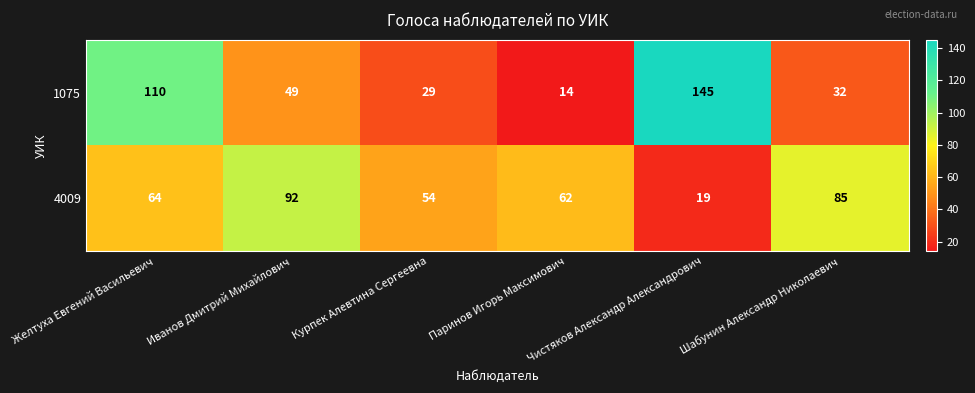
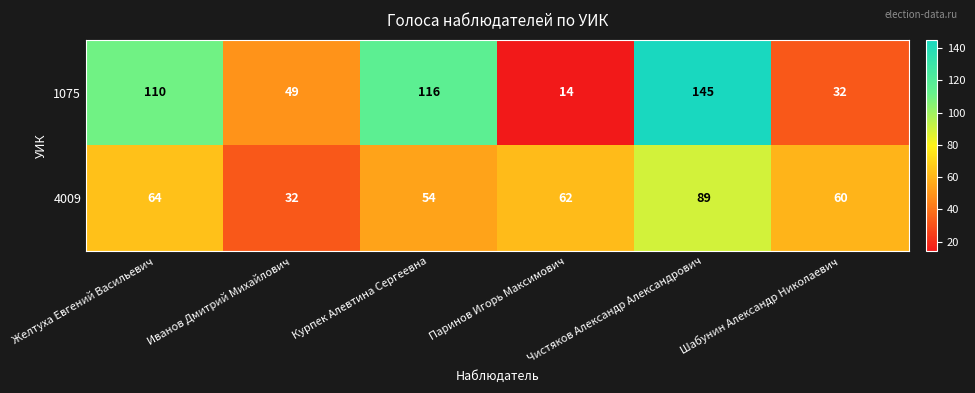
  {
    "1075": {
      "Желтуха Евгений Васильевич": 110,
      "Иванов Дмитрий Михайлович": 49,
-     "Курпек Алевтина Сергеевна": 29,
+     "Курпек Алевтина Сергеевна": 116,
      "Паринов Игорь Максимович": 14,
      "Чистяков Александр Александрович": 145,
      "Шабунин Александр Николаевич": 32
    },
    "4009": {
      "Желтуха Евгений Васильевич": 64,
-     "Иванов Дмитрий Михайлович": 92,
+     "Иванов Дмитрий Михайлович": 32,
      "Курпек Алевтина Сергеевна": 54,
      "Паринов Игорь Максимович": 62,
-     "Чистяков Александр Александрович": 19,
-     "Шабунин Александр Николаевич": 85
+     "Чистяков Александр Александрович": 89,
+     "Шабунин Александр Николаевич": 60
    }
  }
